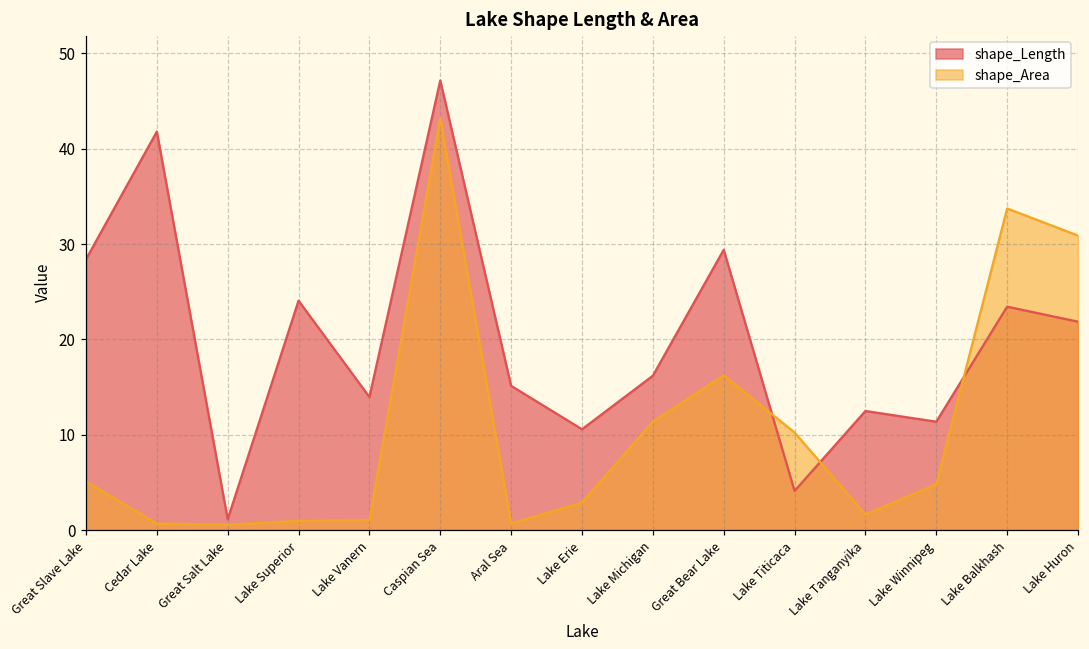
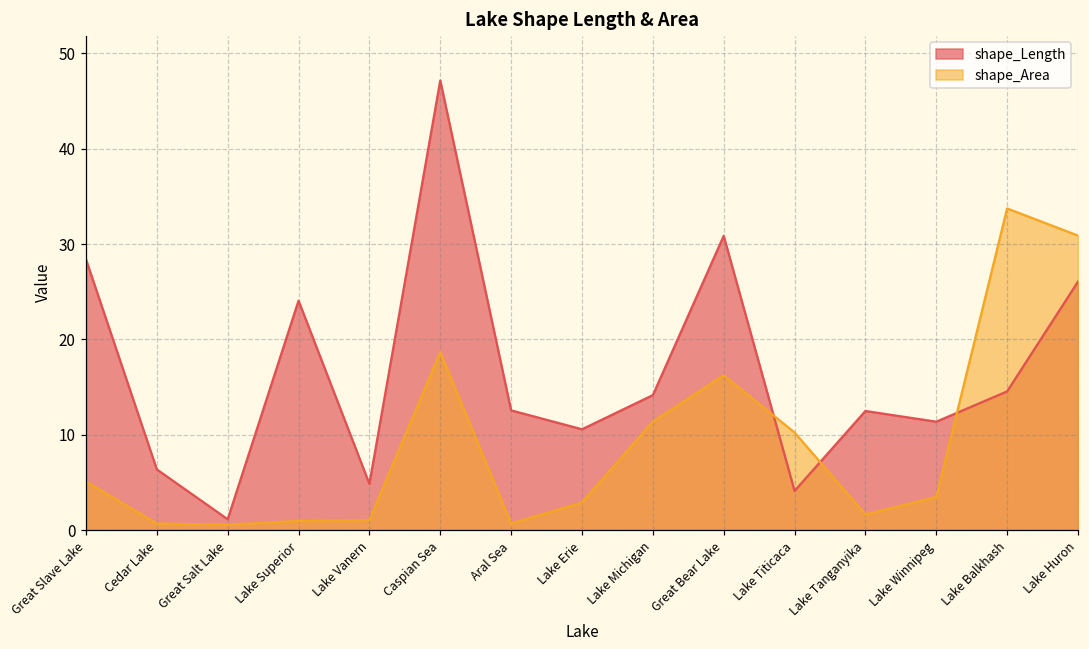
  {
    "shape_Length": {
      "Great Slave Lake": 28,
-     "Cedar Lake": 42,
+     "Cedar Lake": 6,
      "Great Salt Lake": 1,
      "Lake Superior": 24,
-     "Lake Vanern": 14,
+     "Lake Vanern": 5,
      "Caspian Sea": 47,
-     "Aral Sea": 15,
+     "Aral Sea": 13,
      "Lake Erie": 11,
-     "Lake Michigan": 16,
-     "Great Bear Lake": 29,
+     "Lake Michigan": 14,
+     "Great Bear Lake": 31,
      "Lake Titicaca": 4,
      "Lake Tanganyika": 12,
      "Lake Winnipeg": 11,
-     "Lake Balkhash": 23,
-     "Lake Huron": 22
+     "Lake Balkhash": 15,
+     "Lake Huron": 26
    },
    "shape_Area": {
      "Great Slave Lake": 5,
      "Cedar Lake": 1,
      "Great Salt Lake": 1,
      "Lake Superior": 1,
      "Lake Vanern": 1,
-     "Caspian Sea": 43,
+     "Caspian Sea": 19,
      "Aral Sea": 1,
      "Lake Erie": 3,
      "Lake Michigan": 11,
      "Great Bear Lake": 16,
      "Lake Titicaca": 10,
      "Lake Tanganyika": 2,
-     "Lake Winnipeg": 5,
+     "Lake Winnipeg": 3,
      "Lake Balkhash": 34,
      "Lake Huron": 31
    }
  }
